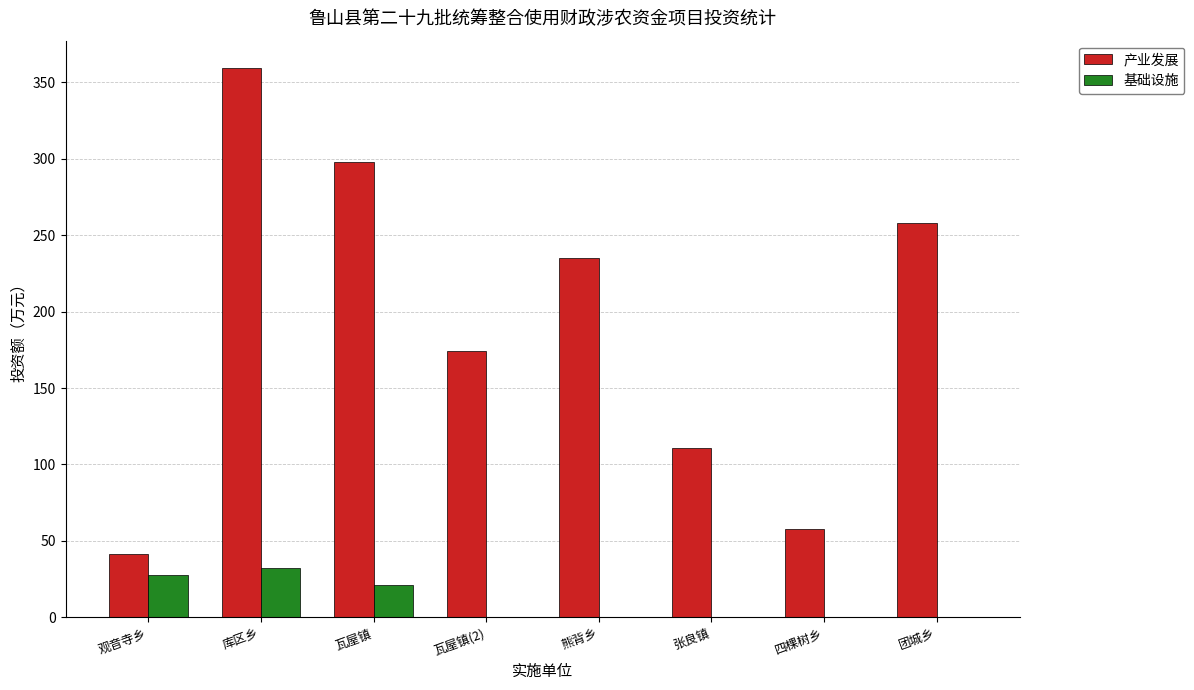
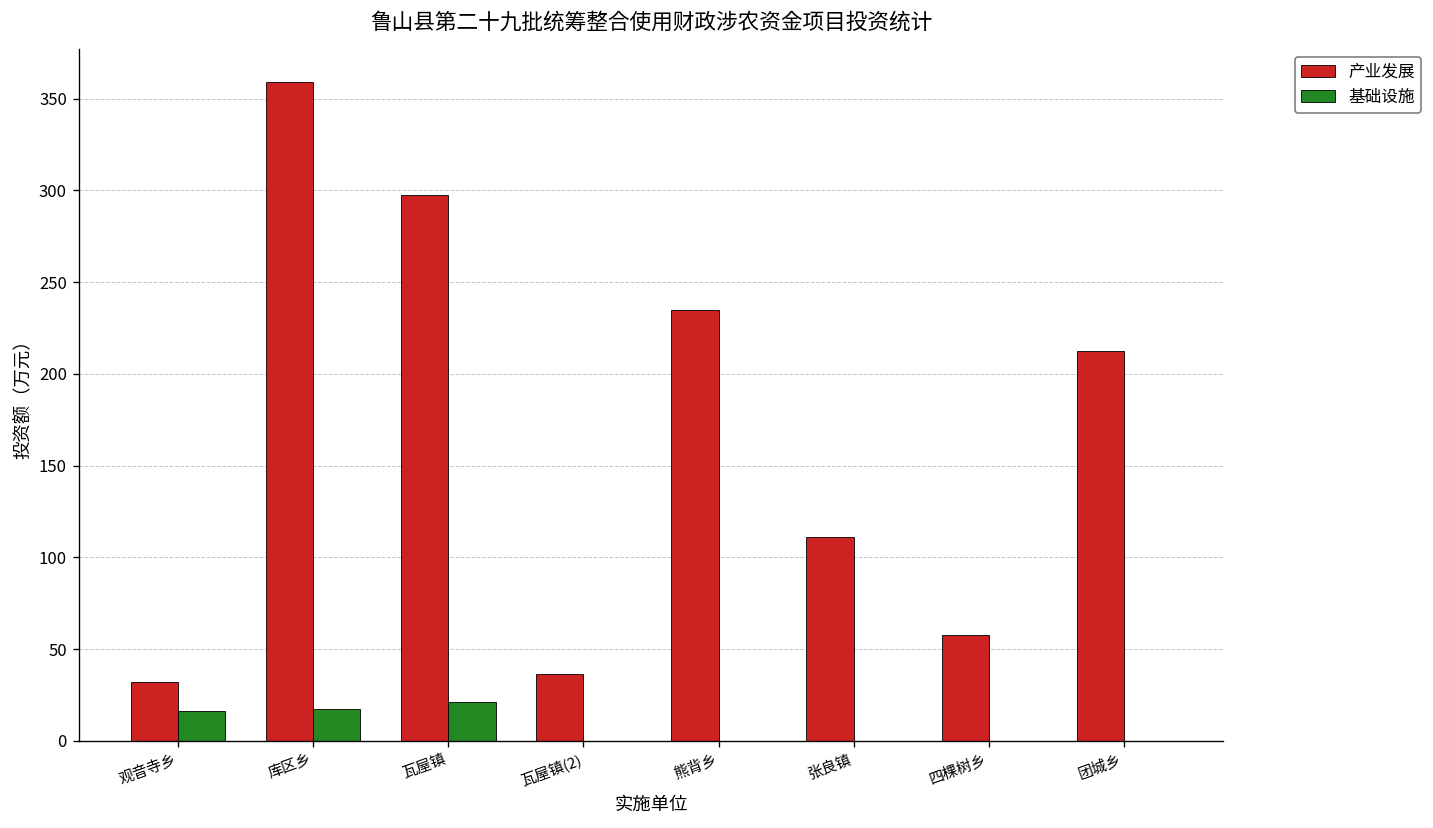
  {
    "产业发展": {
-     "观音寺乡": 41,
+     "观音寺乡": 32,
      "库区乡": 359,
      "瓦屋镇": 298,
-     "瓦屋镇(2)": 174,
+     "瓦屋镇(2)": 36,
      "熊背乡": 235,
      "张良镇": 111,
      "四棵树乡": 58,
-     "团城乡": 258
+     "团城乡": 213
    },
    "基础设施": {
-     "观音寺乡": 28,
-     "库区乡": 33,
+     "观音寺乡": 16,
+     "库区乡": 18,
      "瓦屋镇": 21,
      "瓦屋镇(2)": 0,
      "熊背乡": 0,
      "张良镇": 0,
      "四棵树乡": 0,
      "团城乡": 0
    }
  }
